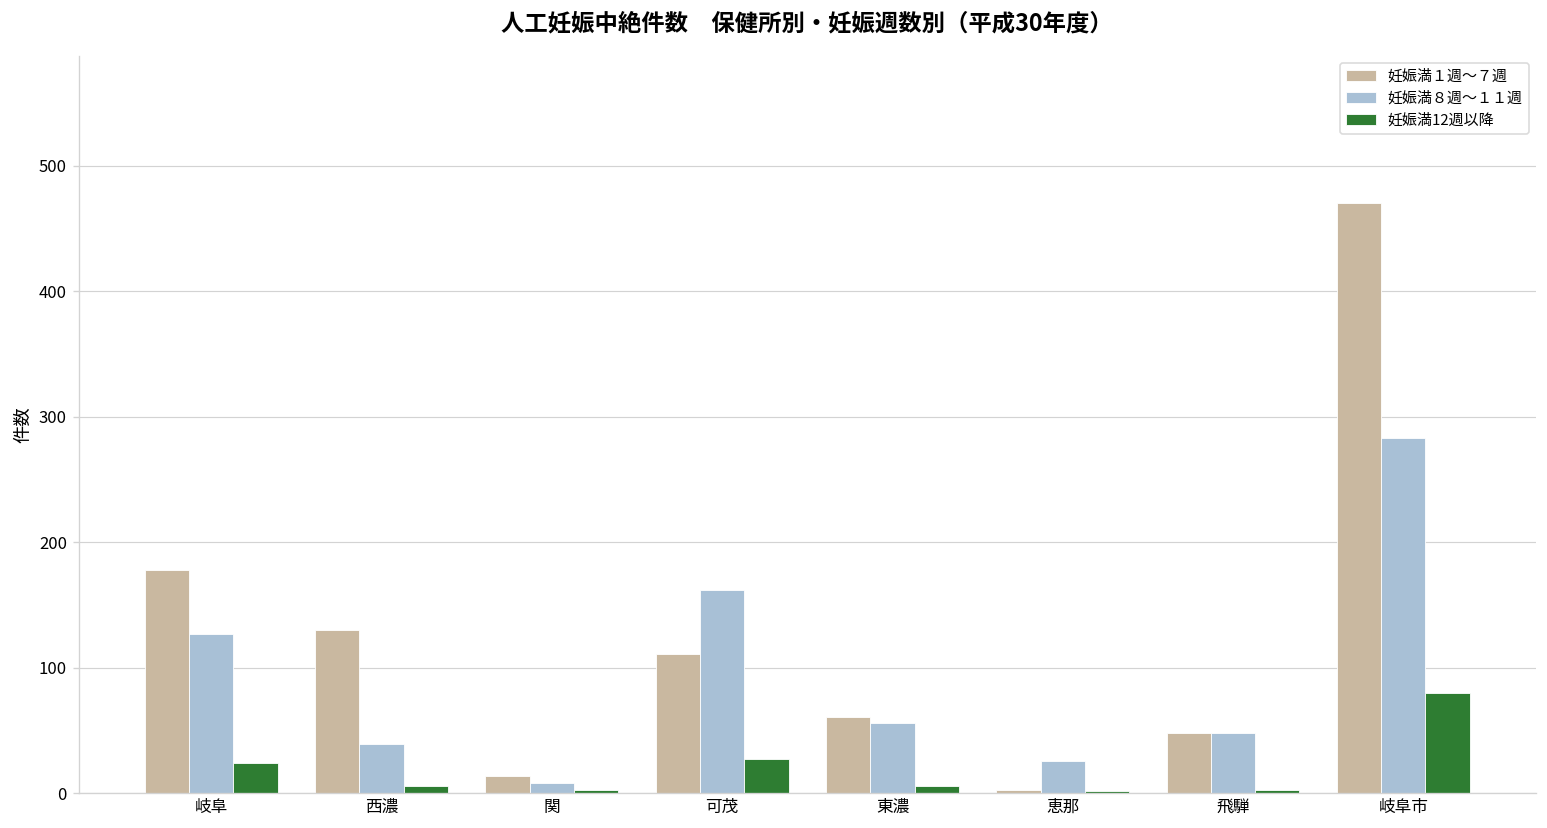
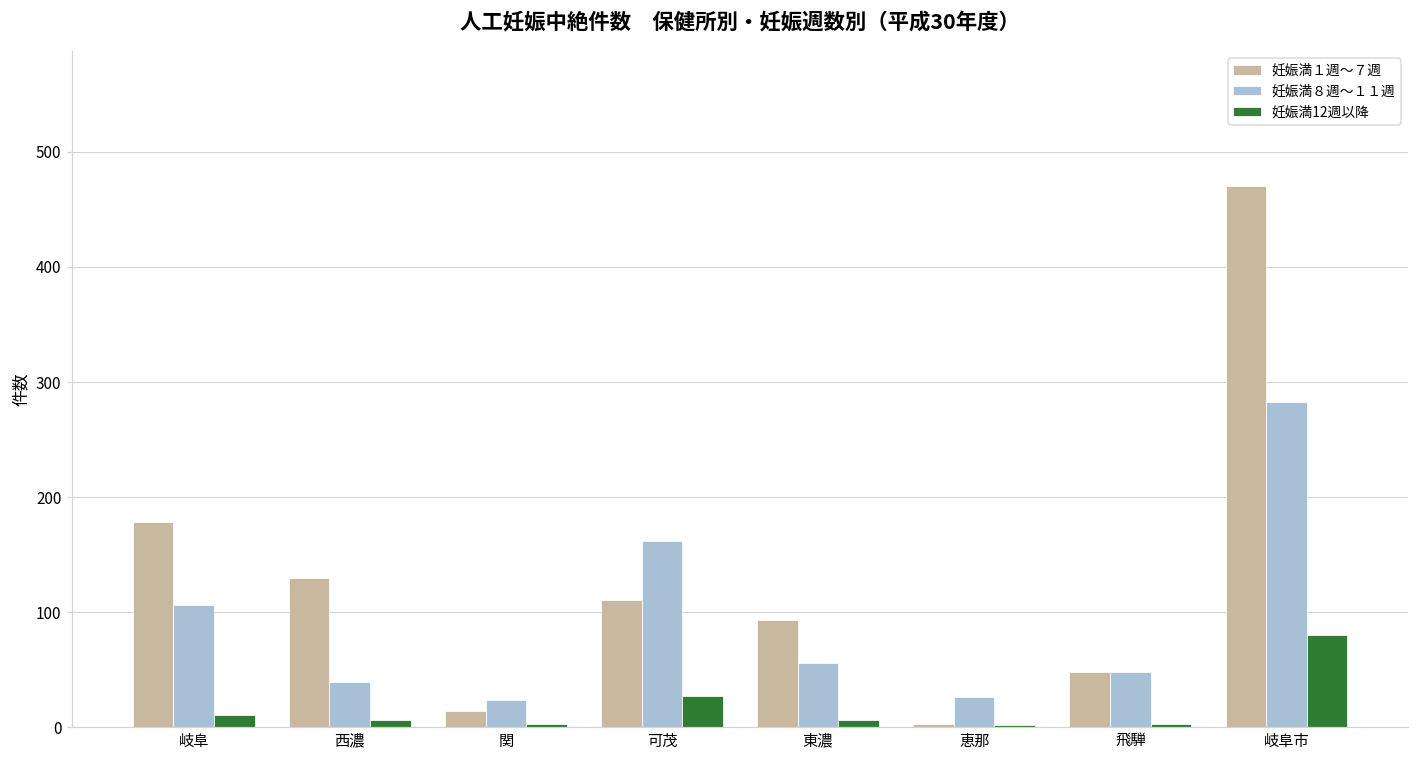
  {
    "妊娠満１週～７週": {
      "岐阜": 178,
      "西濃": 130,
      "関": 14,
      "可茂": 111,
-     "東濃": 61,
+     "東濃": 93,
      "恵那": 3,
      "飛騨": 48,
      "岐阜市": 470
    },
    "妊娠満８週～１１週": {
-     "岐阜": 127,
+     "岐阜": 106,
      "西濃": 39,
-     "関": 8,
+     "関": 24,
      "可茂": 162,
      "東濃": 56,
      "恵那": 26,
      "飛騨": 48,
      "岐阜市": 283
    },
    "妊娠満12週以降": {
-     "岐阜": 24,
+     "岐阜": 11,
      "西濃": 6,
      "関": 3,
      "可茂": 27,
      "東濃": 6,
      "飛騨": 3,
      "岐阜市": 80
    }
  }
